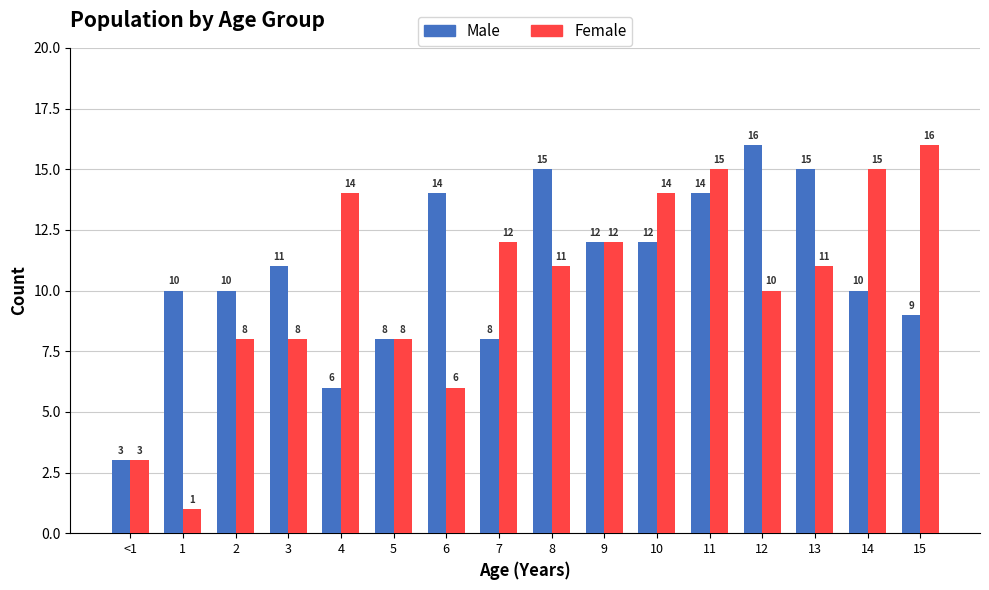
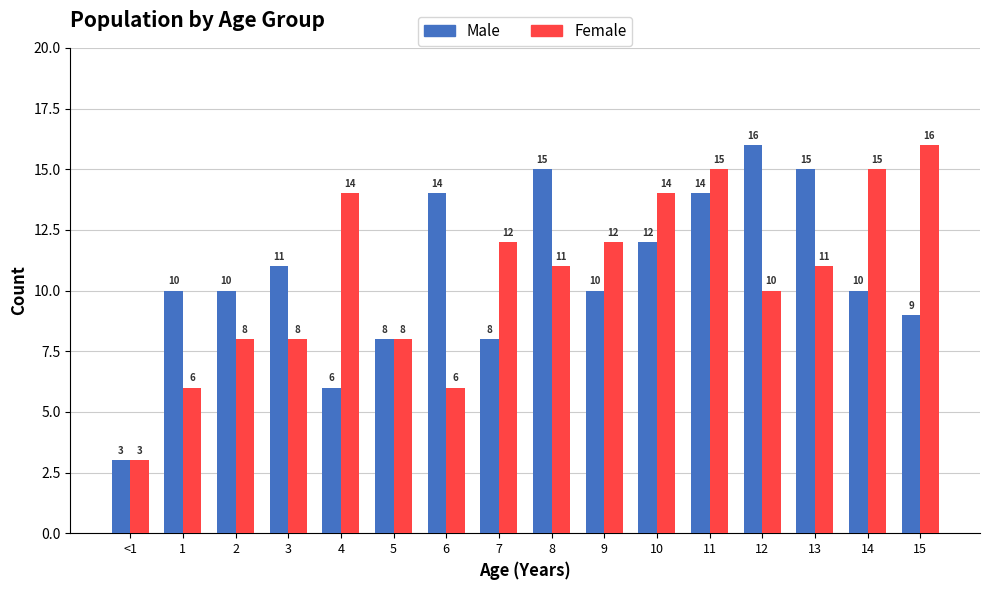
  {
    "Male": {
      "<1": 3,
      "1": 10,
      "2": 10,
      "3": 11,
      "4": 6,
      "5": 8,
      "6": 14,
      "7": 8,
      "8": 15,
-     "9": 12,
+     "9": 10,
      "10": 12,
      "11": 14,
      "12": 16,
      "13": 15,
      "14": 10,
      "15": 9
    },
    "Female": {
      "<1": 3,
-     "1": 1,
+     "1": 6,
      "2": 8,
      "3": 8,
      "4": 14,
      "5": 8,
      "6": 6,
      "7": 12,
      "8": 11,
      "9": 12,
      "10": 14,
      "11": 15,
      "12": 10,
      "13": 11,
      "14": 15,
      "15": 16
    }
  }
